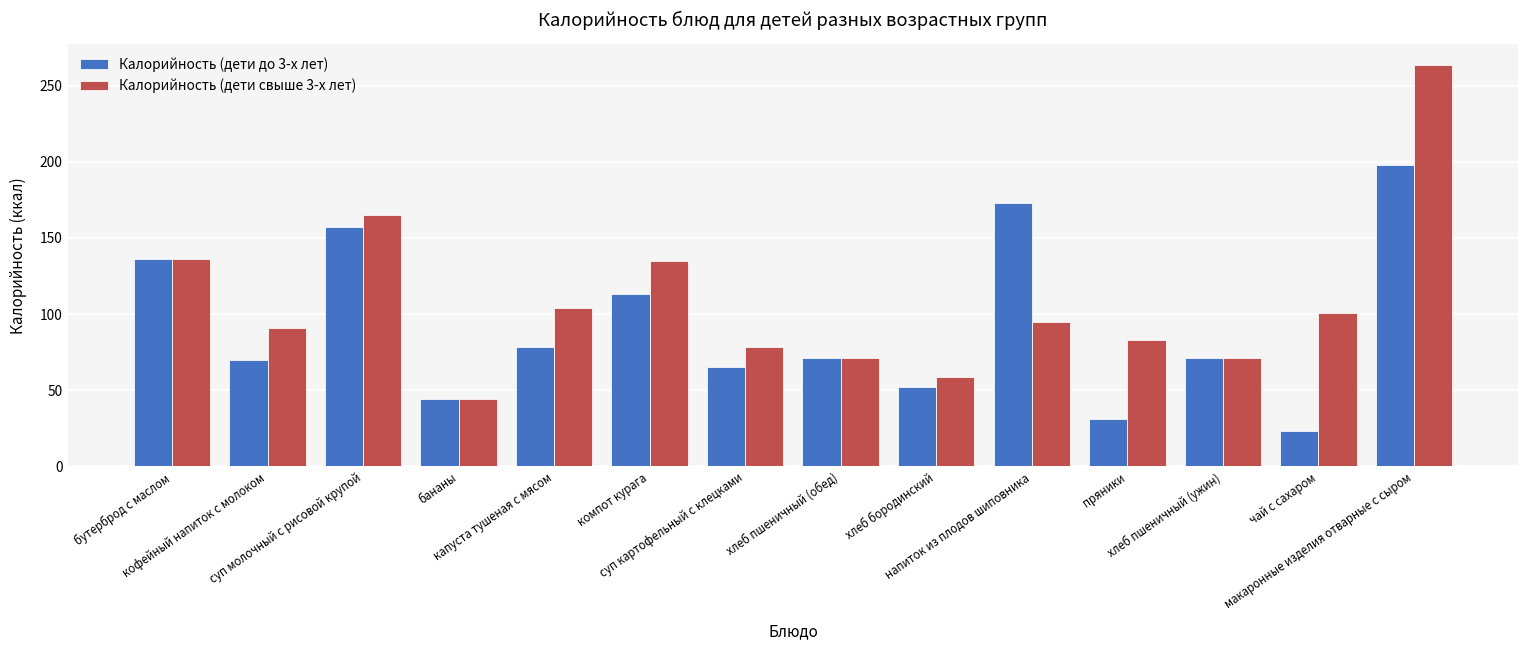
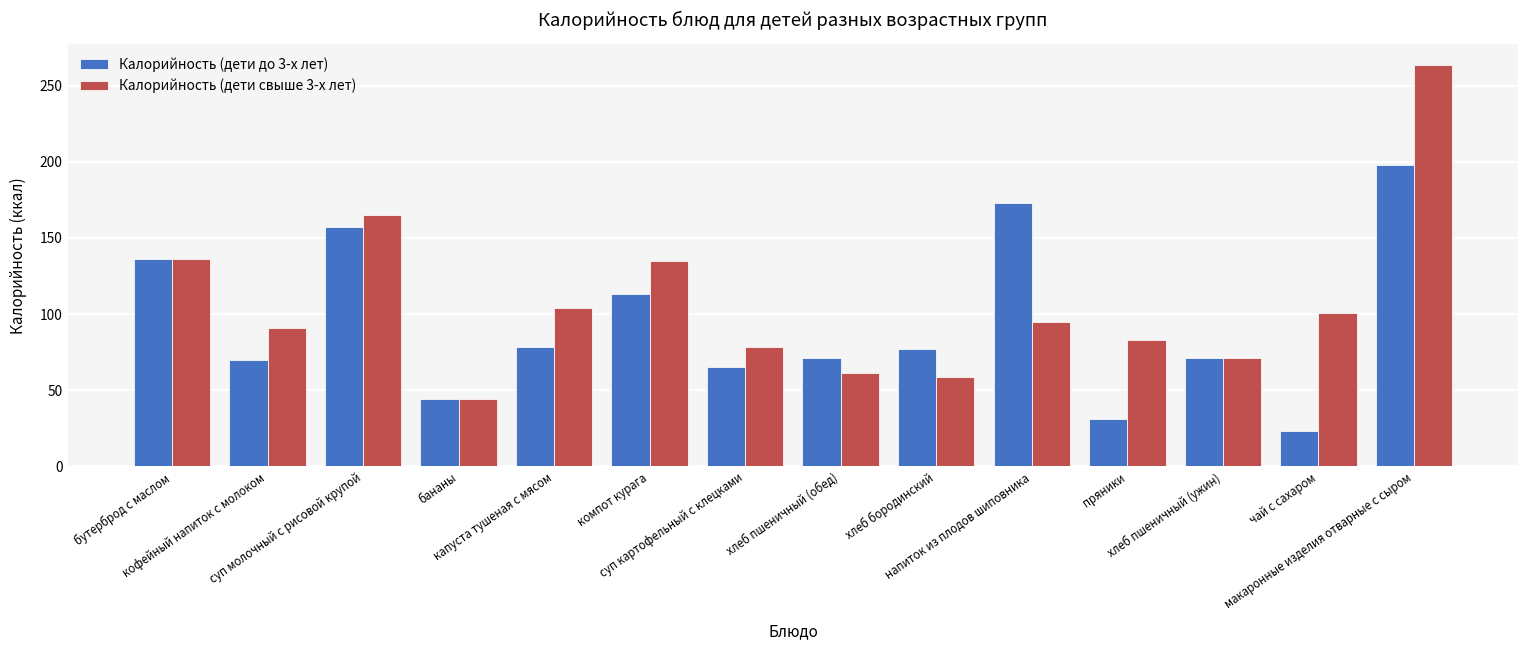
  {
    "Калорийность (дети до 3-х лет)": {
      "бутерброд с маслом": 136,
      "кофейный напиток с молоком": 70,
      "суп молочный с рисовой крупой": 157,
      "бананы": 44,
      "капуста тушеная с мясом": 78,
      "компот курага": 113,
      "суп картофельный с клецками": 65,
      "хлеб пшеничный (обед)": 71,
-     "хлеб бородинский": 52,
+     "хлеб бородинский": 77,
      "напиток из плодов шиповника": 173,
      "пряники": 31,
      "хлеб пшеничный (ужин)": 71,
      "чай с сахаром": 23,
      "макаронные изделия отварные с сыром": 198
    },
    "Калорийность (дети свыше 3-х лет)": {
      "бутерброд с маслом": 136,
      "кофейный напиток с молоком": 91,
      "суп молочный с рисовой крупой": 165,
      "бананы": 44,
      "капуста тушеная с мясом": 104,
      "компот курага": 135,
      "суп картофельный с клецками": 79,
-     "хлеб пшеничный (обед)": 71,
+     "хлеб пшеничный (обед)": 61,
      "хлеб бородинский": 59,
      "напиток из плодов шиповника": 95,
      "пряники": 83,
      "хлеб пшеничный (ужин)": 71,
      "чай с сахаром": 101,
      "макаронные изделия отварные с сыром": 264
    }
  }
